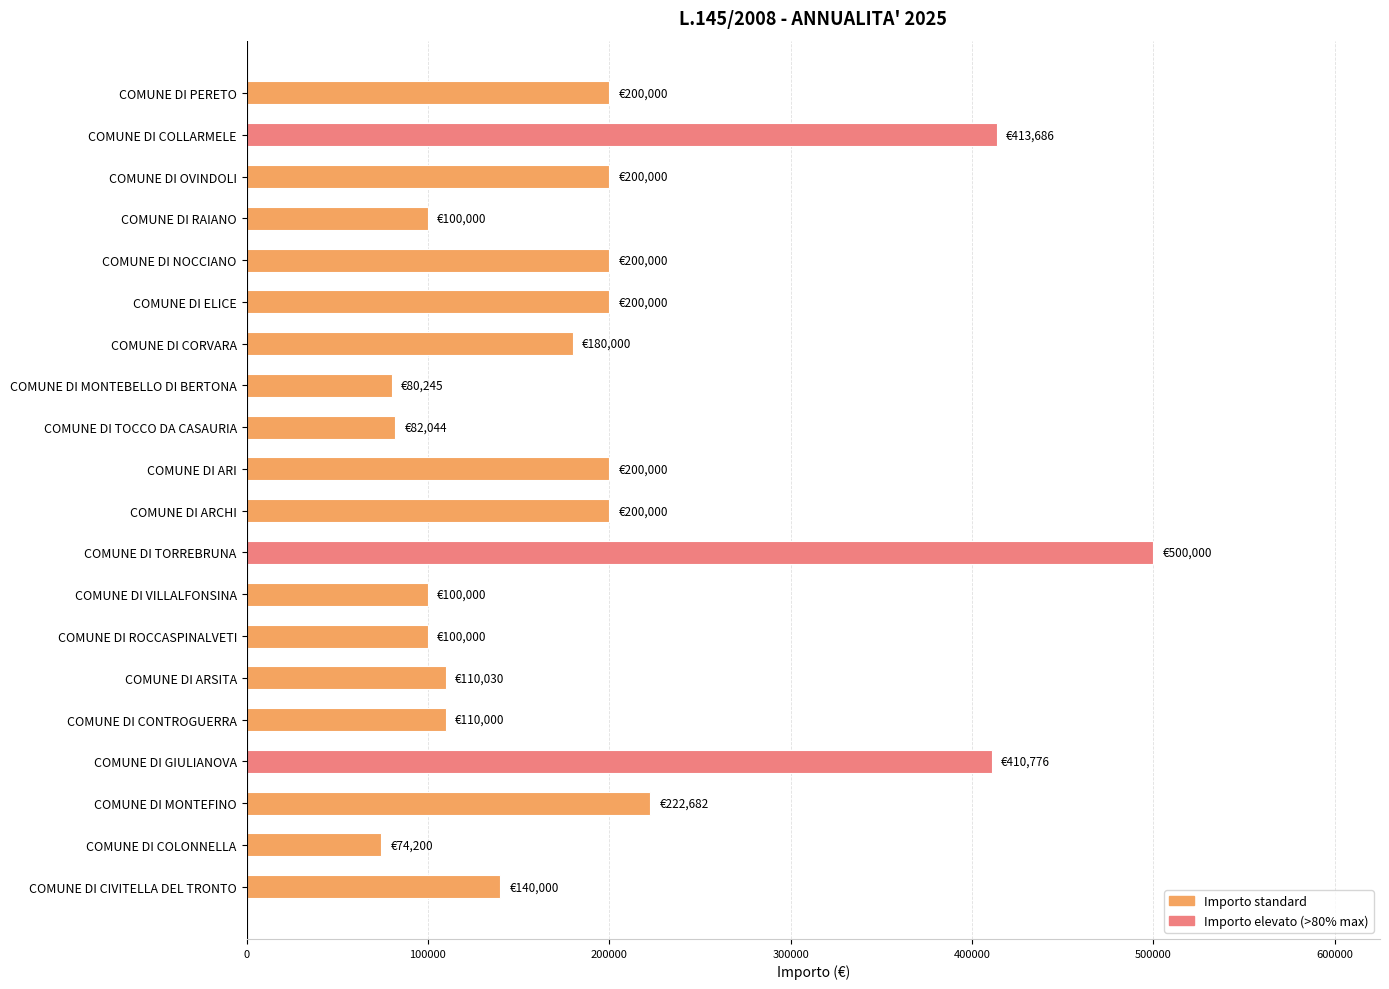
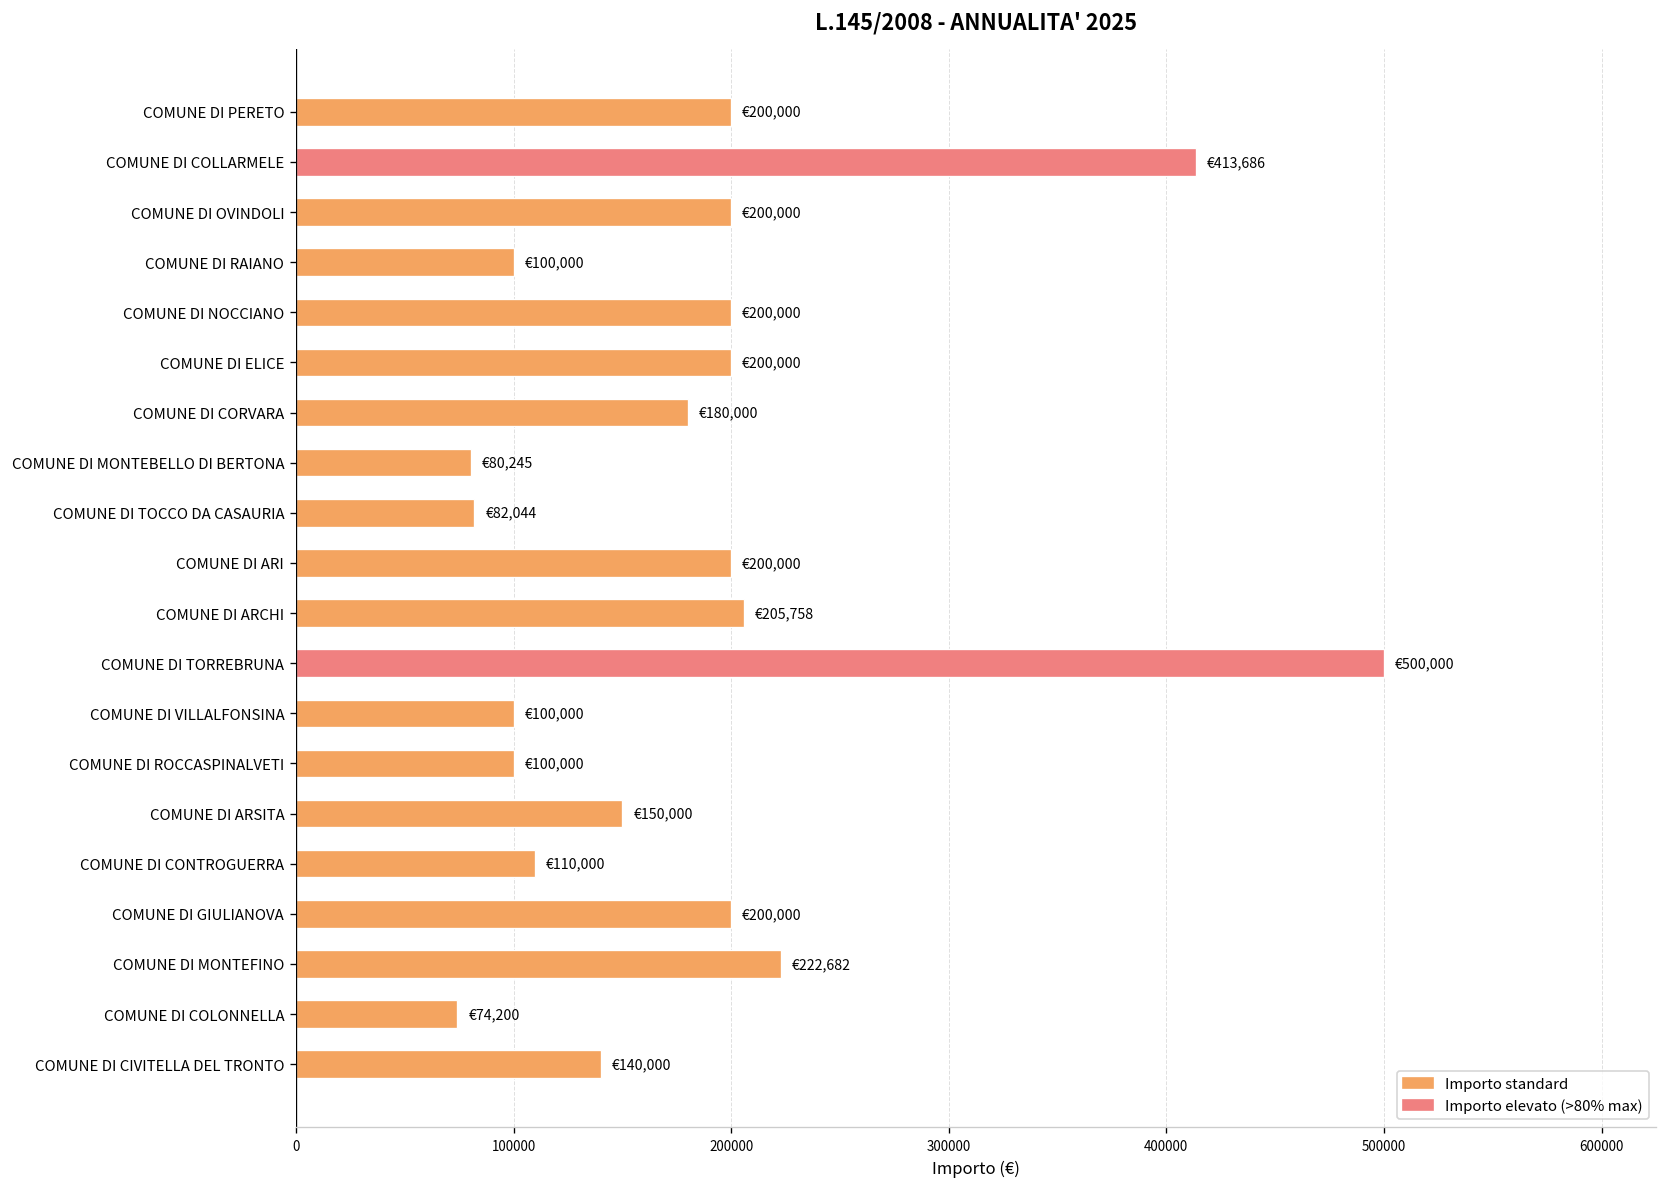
  {
    "COMUNE DI PERETO": "€200,000",
    "COMUNE DI COLLARMELE": "€413,686",
    "COMUNE DI OVINDOLI": "€200,000",
    "COMUNE DI RAIANO": "€100,000",
    "COMUNE DI NOCCIANO": "€200,000",
    "COMUNE DI ELICE": "€200,000",
    "COMUNE DI CORVARA": "€180,000",
    "COMUNE DI MONTEBELLO DI BERTONA": "€80,245",
    "COMUNE DI TOCCO DA CASAURIA": "€82,044",
    "COMUNE DI ARI": "€200,000",
-   "COMUNE DI ARCHI": "€200,000",
+   "COMUNE DI ARCHI": "€205,758",
    "COMUNE DI TORREBRUNA": "€500,000",
    "COMUNE DI VILLALFONSINA": "€100,000",
    "COMUNE DI ROCCASPINALVETI": "€100,000",
-   "COMUNE DI ARSITA": "€110,030",
+   "COMUNE DI ARSITA": "€150,000",
    "COMUNE DI CONTROGUERRA": "€110,000",
-   "COMUNE DI GIULIANOVA": "€410,776",
+   "COMUNE DI GIULIANOVA": "€200,000",
    "COMUNE DI MONTEFINO": "€222,682",
    "COMUNE DI COLONNELLA": "€74,200",
    "COMUNE DI CIVITELLA DEL TRONTO": "€140,000"
  }
